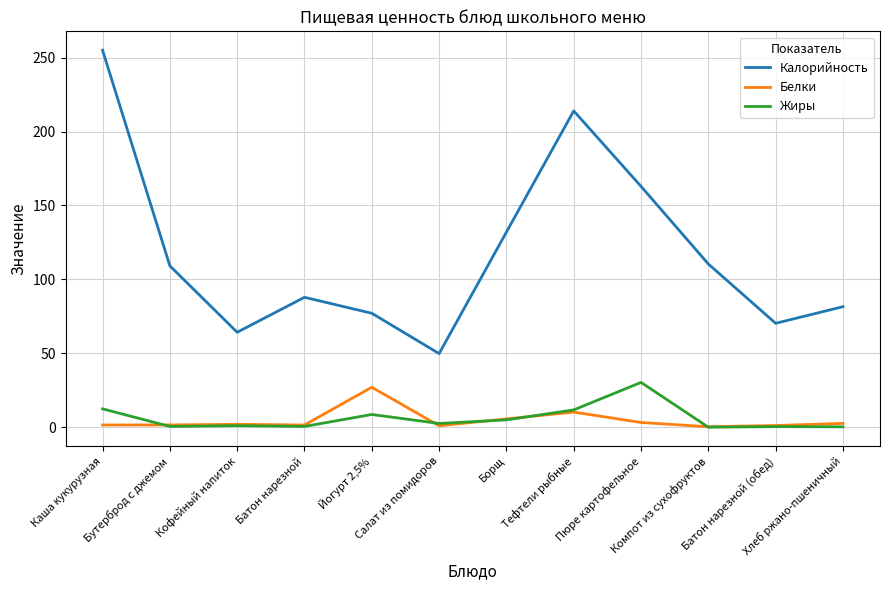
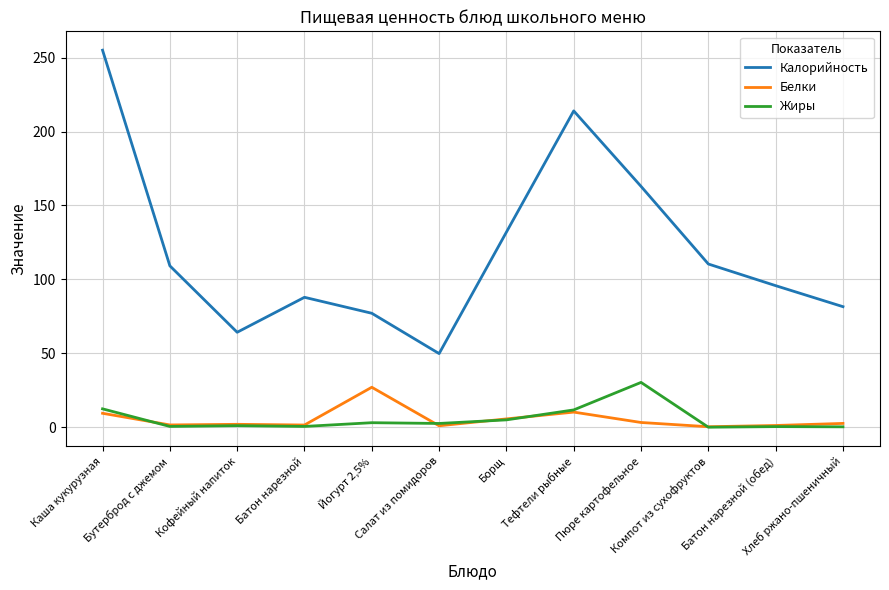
  {
    "Калорийность": {
      "Каша кукурузная": 255,
      "Бутерброд с джемом": 109,
      "Кофейный напиток": 64,
      "Батон нарезной": 88,
      "Йогурт 2,5%": 77,
      "Салат из помидоров": 50,
      "Борщ": 132,
      "Тефтели рыбные": 214,
      "Пюре картофельное": 163,
      "Компот из сухофруктов": 110,
-     "Батон нарезной (обед)": 70,
+     "Батон нарезной (обед)": 96,
      "Хлеб ржано-пшеничный": 82
    },
    "Белки": {
-     "Каша кукурузная": 2,
+     "Каша кукурузная": 10,
      "Йогурт 2,5%": 27,
      "Пюре картофельное": 3,
      "Хлеб ржано-пшеничный": 3
    },
    "Жиры": {
      "Каша кукурузная": 13,
-     "Йогурт 2,5%": 9,
+     "Йогурт 2,5%": 3,
      "Пюре картофельное": 30,
      "Хлеб ржано-пшеничный": 0
    }
  }
